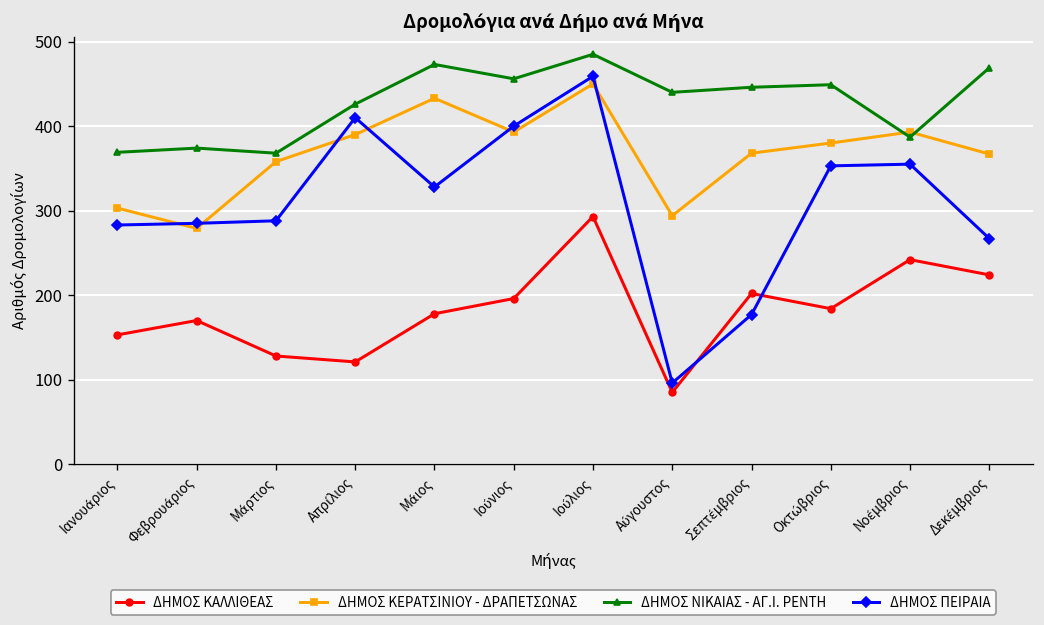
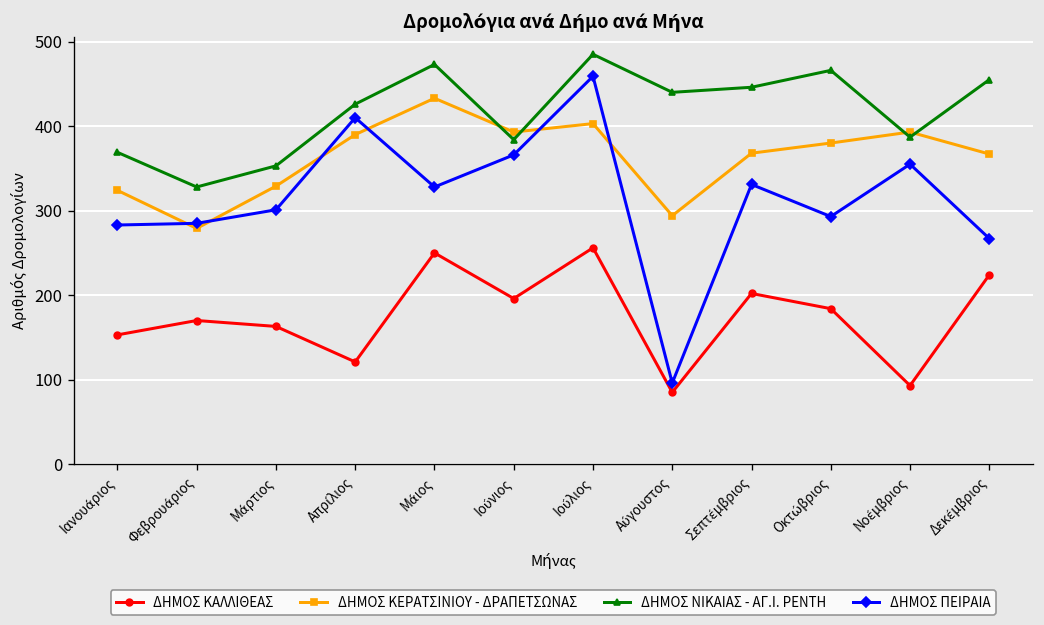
  {
    "ΔΗΜΟΣ ΚΑΛΛΙΘΕΑΣ": {
      "Ιανουάριος": 150,
      "Φεβρουάριος": 170,
-     "Μάρτιος": 130,
+     "Μάρτιος": 160,
      "Απρίλιος": 120,
-     "Μάιος": 180,
+     "Μάιος": 250,
      "Ιούνιος": 200,
-     "Ιούλιος": 290,
+     "Ιούλιος": 260,
      "Αύγουστος": 90,
      "Σεπτέμβριος": 200,
      "Οκτώβριος": 180,
-     "Νοέμβριος": 240,
+     "Νοέμβριος": 90,
      "Δεκέμβριος": 220
    },
    "ΔΗΜΟΣ ΚΕΡΑΤΣΙΝΙΟΥ - ΔΡΑΠΕΤΣΩΝΑΣ": {
-     "Ιανουάριος": 300,
+     "Ιανουάριος": 320,
      "Φεβρουάριος": 280,
-     "Μάρτιος": 360,
+     "Μάρτιος": 330,
      "Απρίλιος": 390,
      "Μάιος": 430,
      "Ιούνιος": 390,
-     "Ιούλιος": 450,
+     "Ιούλιος": 400,
      "Αύγουστος": 290,
      "Σεπτέμβριος": 370,
      "Οκτώβριος": 380,
      "Νοέμβριος": 390,
      "Δεκέμβριος": 370
    },
    "ΔΗΜΟΣ ΝΙΚΑΙΑΣ - ΑΓ.Ι. ΡΕΝΤΗ": {
      "Ιανουάριος": 370,
-     "Φεβρουάριος": 370,
-     "Μάρτιος": 370,
+     "Φεβρουάριος": 330,
+     "Μάρτιος": 350,
      "Απρίλιος": 430,
      "Μάιος": 470,
-     "Ιούνιος": 460,
+     "Ιούνιος": 380,
      "Ιούλιος": 490,
      "Αύγουστος": 440,
      "Σεπτέμβριος": 450,
-     "Οκτώβριος": 450,
+     "Οκτώβριος": 470,
      "Νοέμβριος": 390,
-     "Δεκέμβριος": 470
+     "Δεκέμβριος": 460
    },
    "ΔΗΜΟΣ ΠΕΙΡΑΙΑ": {
      "Ιανουάριος": 280,
      "Φεβρουάριος": 290,
-     "Μάρτιος": 290,
+     "Μάρτιος": 300,
      "Απρίλιος": 410,
      "Μάιος": 330,
-     "Ιούνιος": 400,
+     "Ιούνιος": 370,
      "Ιούλιος": 460,
      "Αύγουστος": 100,
-     "Σεπτέμβριος": 180,
-     "Οκτώβριος": 350,
+     "Σεπτέμβριος": 330,
+     "Οκτώβριος": 290,
      "Νοέμβριος": 360,
      "Δεκέμβριος": 270
    }
  }
